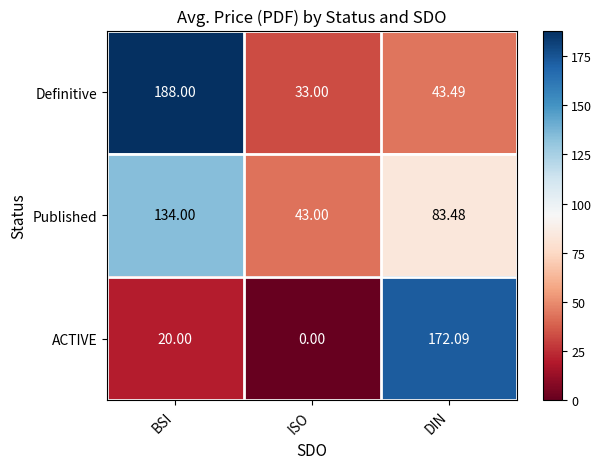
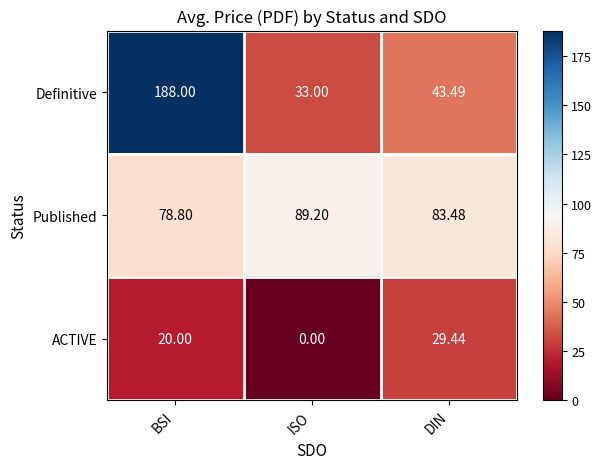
  {
    "Definitive": {
      "BSI": 188.00,
      "ISO": 33.00,
      "DIN": 43.49
    },
    "Published": {
-     "BSI": 134.00,
-     "ISO": 43.00,
+     "BSI": 78.80,
+     "ISO": 89.20,
      "DIN": 83.48
    },
    "ACTIVE": {
      "BSI": 20.00,
      "ISO": 0.00,
-     "DIN": 172.09
+     "DIN": 29.44
    }
  }
